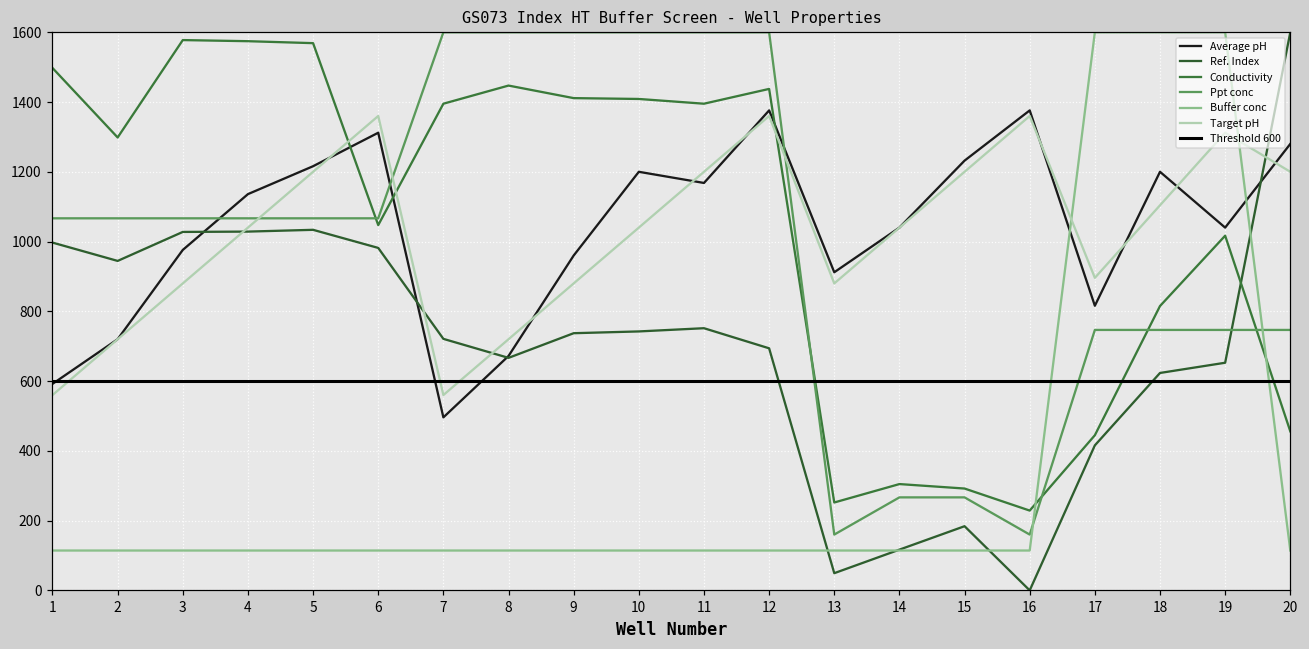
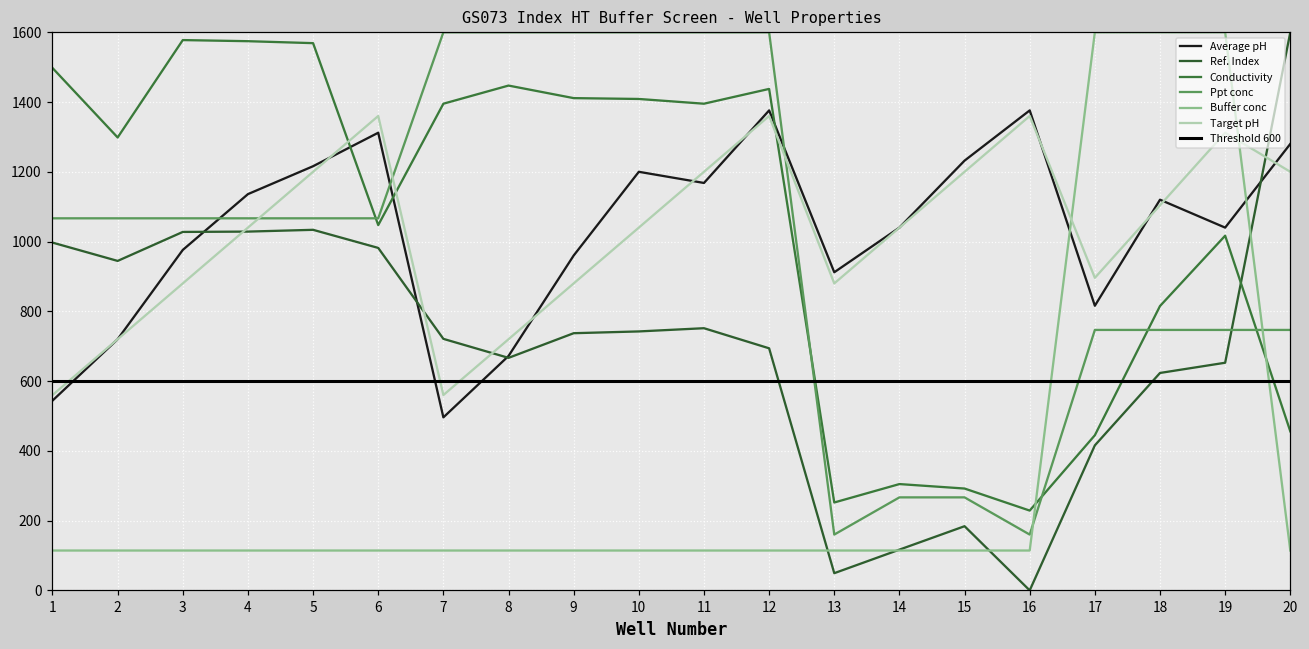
  {
    "Average pH": {
-     "1": 590,
+     "1": 540,
      "3": 980,
      "4": 1140,
      "5": 1220,
      "6": 1310,
      "7": 500,
      "9": 960,
      "10": 1200,
      "11": 1170,
      "12": 1380,
      "13": 910,
      "15": 1230,
      "16": 1380,
      "17": 820,
-     "18": 1200,
+     "18": 1120,
      "19": 1040,
      "20": 1280
    }
  }
